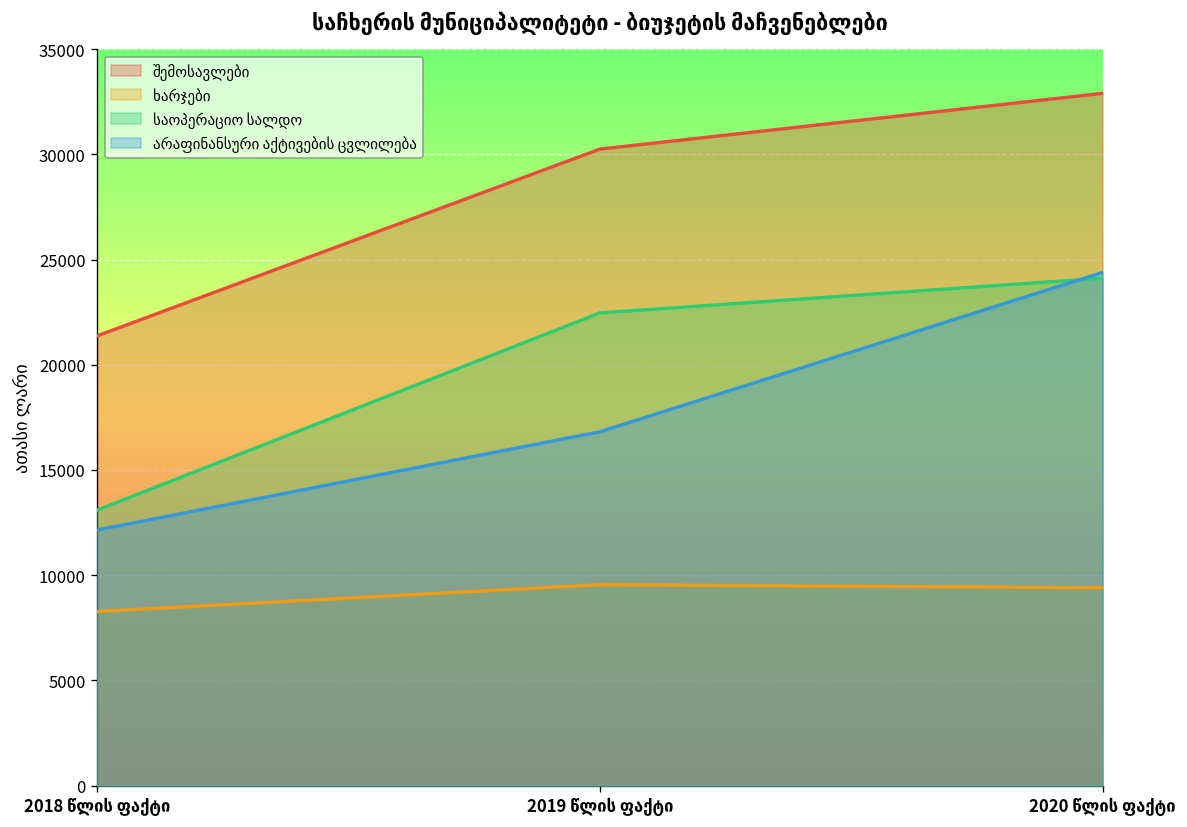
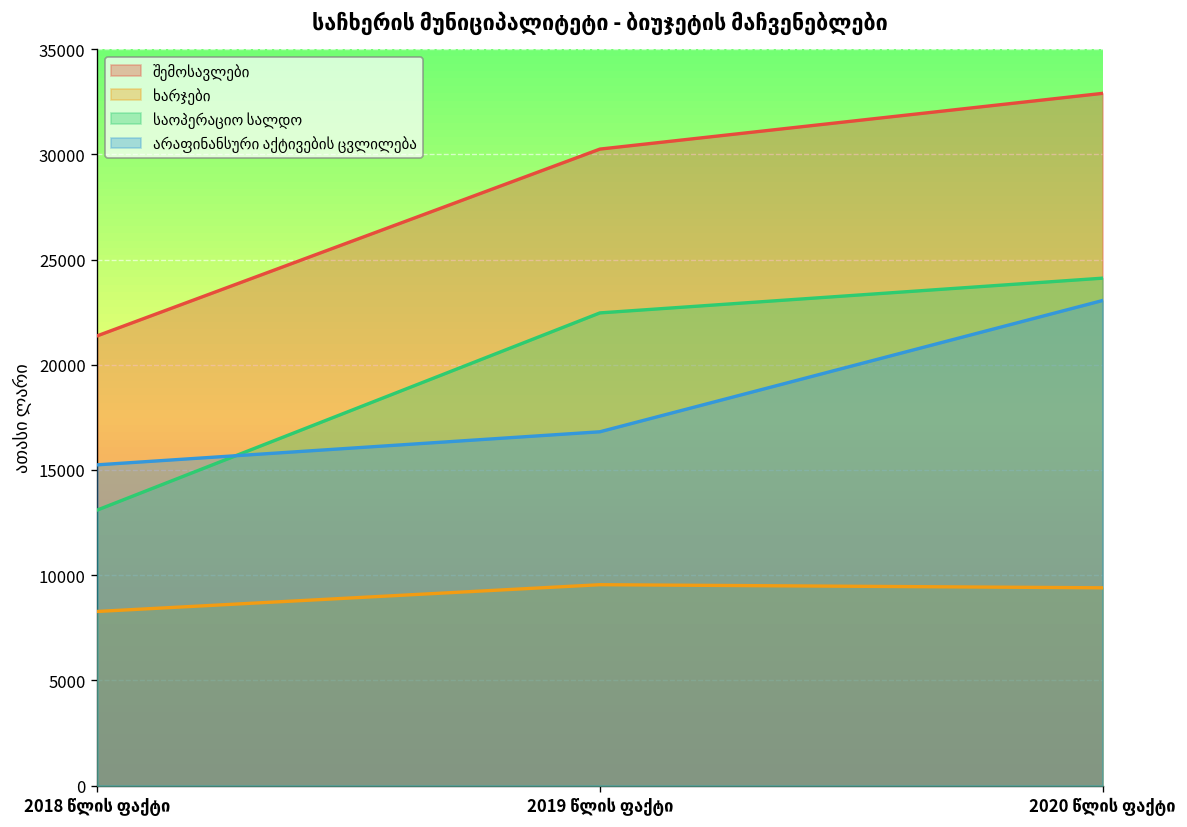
  {
    "საოპერაციო სალდო": {
      "2018 წლის ფაქტი": 13100,
      "2019 წლის ფაქტი": 22500,
      "2020 წლის ფაქტი": 24100
    },
    "არაფინანსური აქტივების ცვლილება": {
-     "2018 წლის ფაქტი": 12100,
+     "2018 წლის ფაქტი": 15200,
      "2019 წლის ფაქტი": 16800,
-     "2020 წლის ფაქტი": 24400
+     "2020 წლის ფაქტი": 23100
    }
  }
